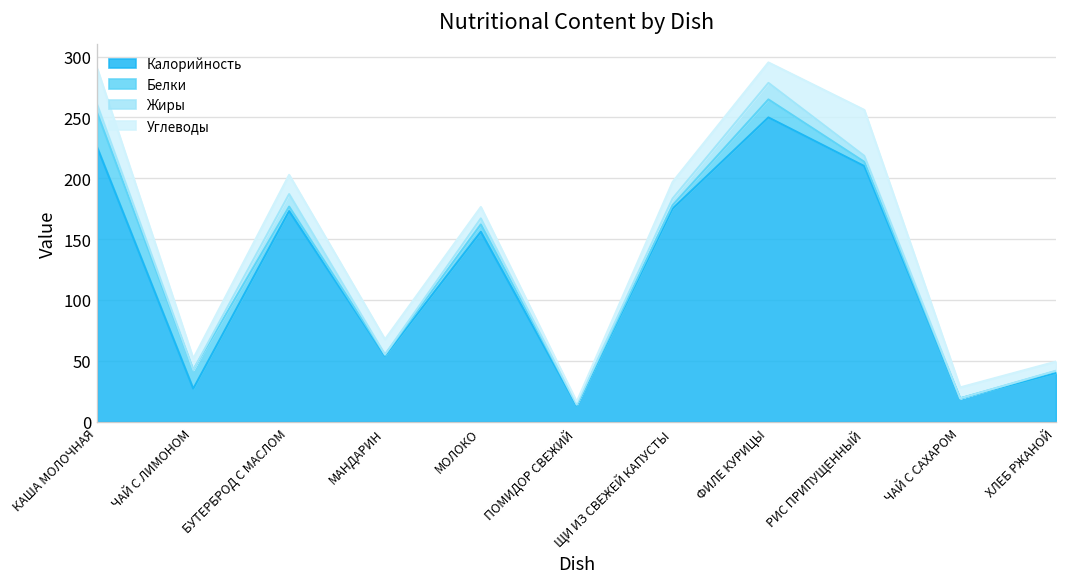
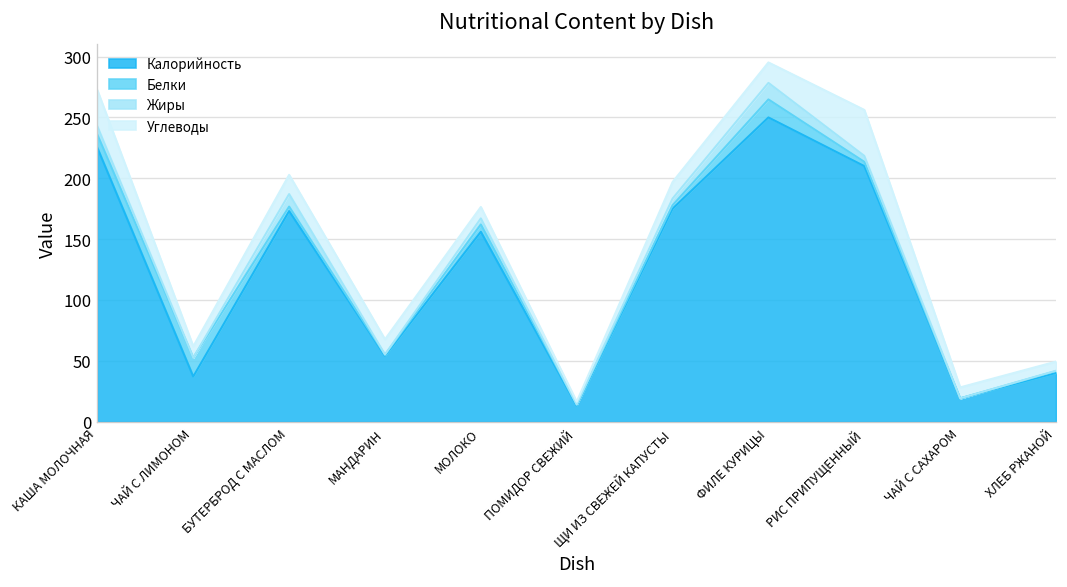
  {
    "Калорийность": {
      "КАША МОЛОЧНАЯ": 225,
-     "ЧАЙ С ЛИМОНОМ": 27,
+     "ЧАЙ С ЛИМОНОМ": 37,
      "БУТЕРБРОД С МАСЛОМ": 173,
      "МОЛОКО": 156,
      "ЩИ ИЗ СВЕЖЕЙ КАПУСТЫ": 175,
      "ФИЛЕ КУРИЦЫ": 250,
      "РИС ПРИПУЩЕННЫЙ": 210
    },
    "Белки": {
-     "КАША МОЛОЧНАЯ": 28,
+     "КАША МОЛОЧНАЯ": 11,
      "БУТЕРБРОД С МАСЛОМ": 4,
      "МОЛОКО": 6,
      "ЩИ ИЗ СВЕЖЕЙ КАПУСТЫ": 3,
      "ФИЛЕ КУРИЦЫ": 15,
      "РИС ПРИПУЩЕННЫЙ": 4
    }
  }
